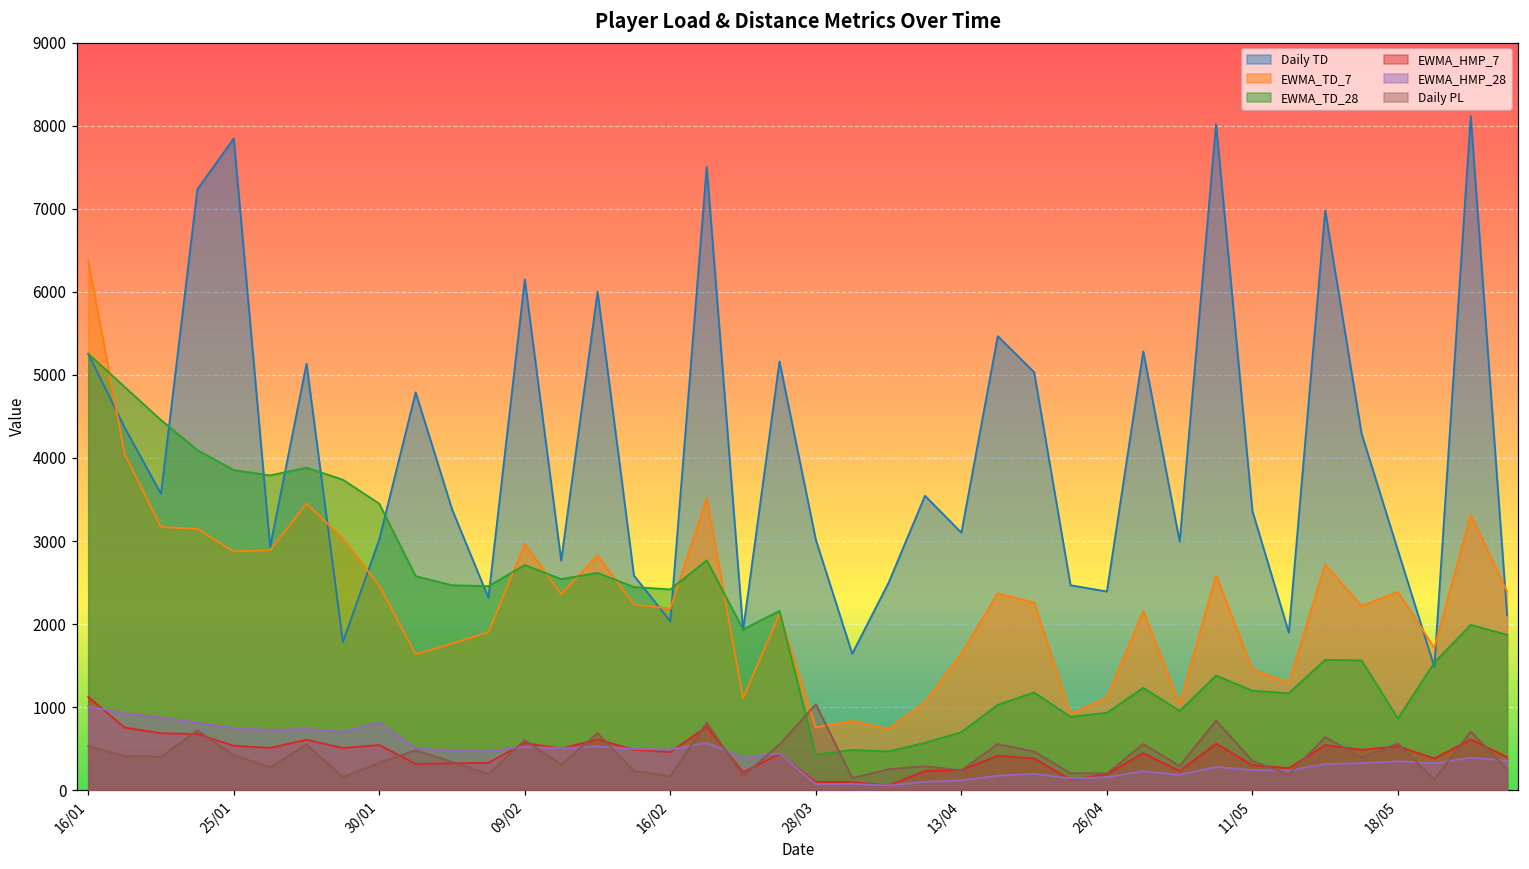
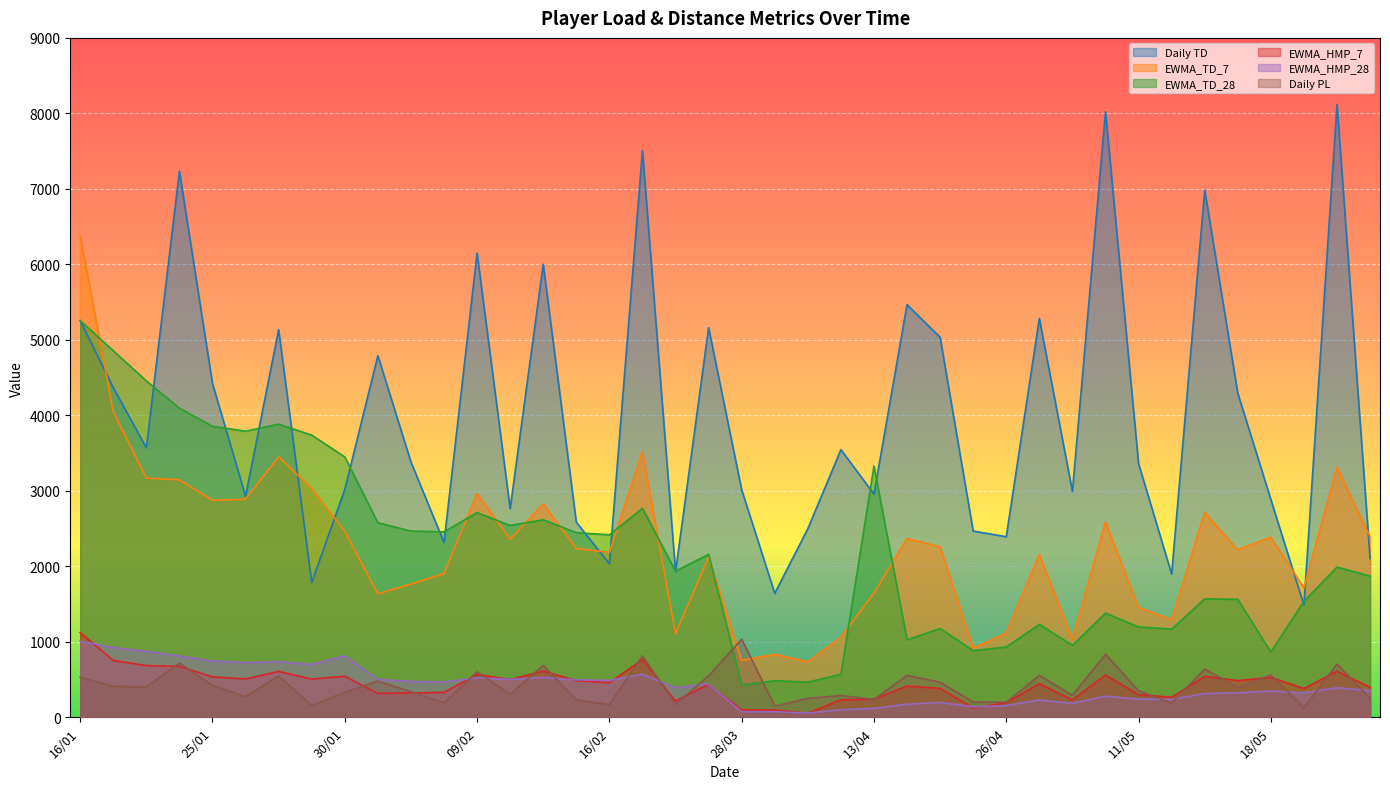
  {
    "Daily TD": {
-     "25/01": 7800,
+     "25/01": 4400,
      "30/01": 3000,
      "09/02": 6100,
      "16/02": 2000,
      "28/03": 3000,
-     "13/04": 3100,
+     "13/04": 3000,
      "26/04": 2400,
      "11/05": 3400,
      "18/05": 2900
    },
    "EWMA_TD_7": {
      "16/01": 6400,
      "25/01": 2900,
      "30/01": 2500,
      "09/02": 3000,
      "16/02": 2200,
      "28/03": 800,
      "13/04": 1600,
      "26/04": 1100,
      "11/05": 1500,
      "18/05": 2400
    },
    "EWMA_TD_28": {
      "25/01": 3900,
      "30/01": 3400,
      "09/02": 2700,
      "16/02": 2400,
      "28/03": 400,
-     "13/04": 700,
+     "13/04": 3300,
      "26/04": 900,
      "11/05": 1200,
      "18/05": 900
    },
    "EWMA_HMP_7": {
      "16/01": 1100,
      "25/01": 500,
      "30/01": 500,
      "09/02": 600,
      "11/05": 300
    },
    "EWMA_HMP_28": {
      "16/01": 1000,
      "25/01": 700,
      "30/01": 800,
      "09/02": 500,
      "13/04": 100,
      "26/04": 200,
      "11/05": 200,
      "18/05": 300
    },
    "Daily PL": {
      "16/01": 500,
      "25/01": 400,
      "30/01": 300,
      "09/02": 600,
      "16/02": 200,
      "28/03": 1000,
      "11/05": 400
    }
  }
